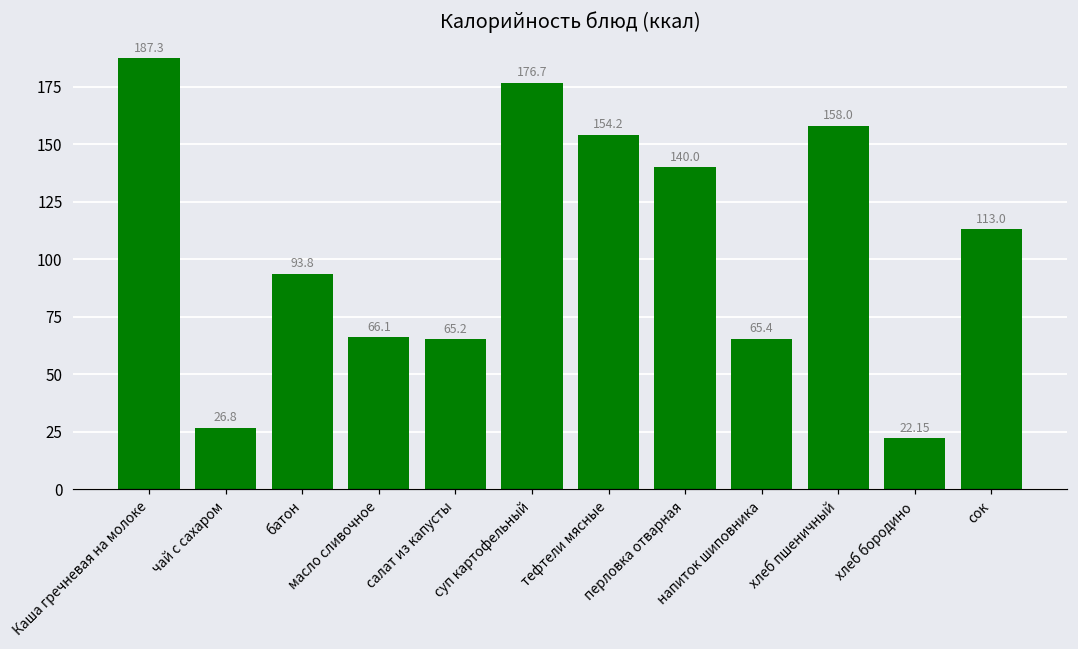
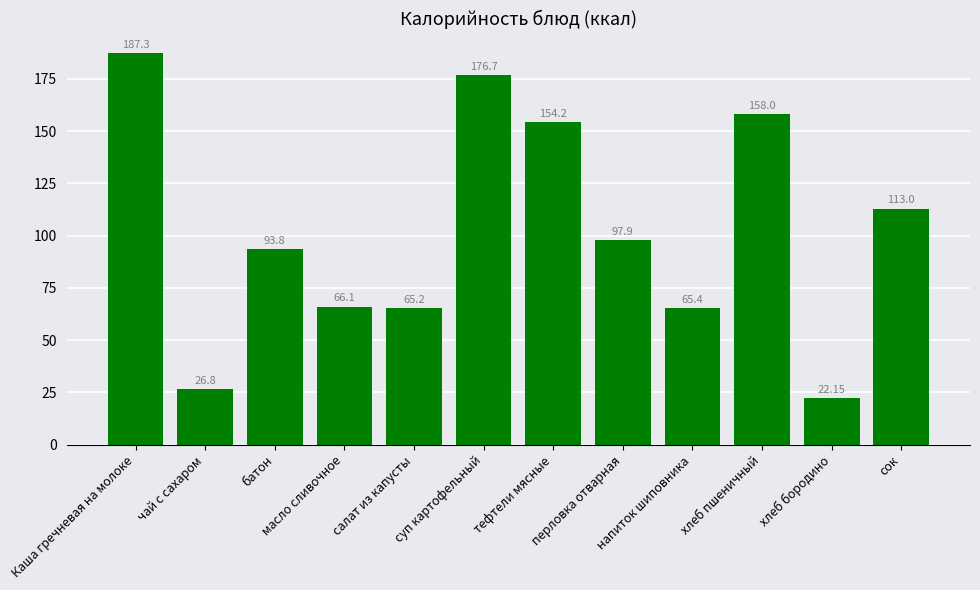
  {
    "Каша гречневая на молоке": 187.3,
    "чай с сахаром": 26.8,
    "батон": 93.8,
    "масло сливочное": 66.1,
    "салат из капусты": 65.2,
    "суп картофельный": 176.7,
    "тефтели мясные": 154.2,
-   "перловка отварная": 140.0,
+   "перловка отварная": 97.9,
    "напиток шиповника": 65.4,
    "хлеб пшеничный": 158.0,
    "хлеб бородино": 22.15,
    "сок": 113.0
  }
